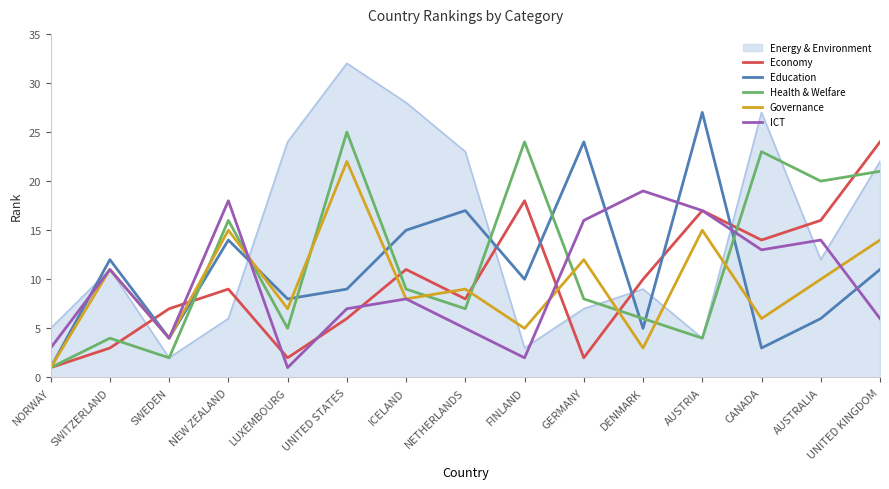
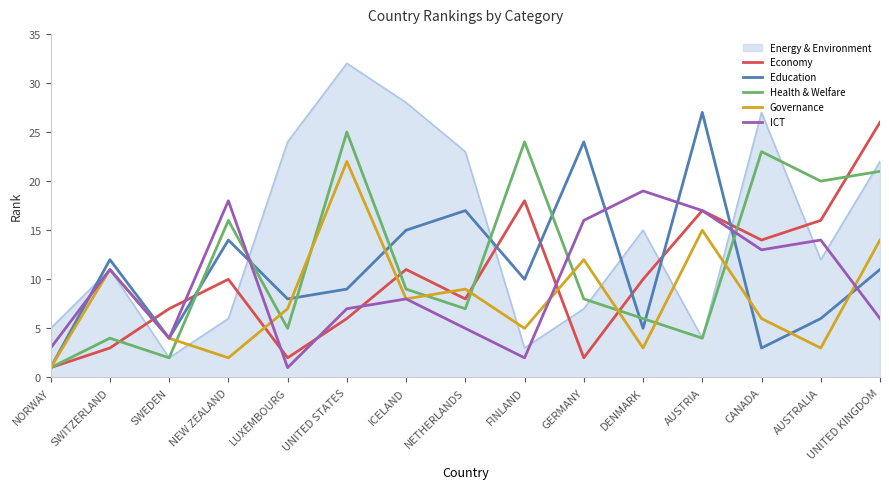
  {
    "Energy & Environment": {
      "NORWAY": 5,
      "NEW ZEALAND": 6,
      "LUXEMBOURG": 24,
      "UNITED STATES": 32,
      "ICELAND": 28,
      "NETHERLANDS": 23,
      "FINLAND": 3,
      "GERMANY": 7,
-     "DENMARK": 9,
+     "DENMARK": 15,
      "CANADA": 27,
      "AUSTRALIA": 12,
      "UNITED KINGDOM": 22
    },
    "Economy": {
      "SWITZERLAND": 3,
      "SWEDEN": 7,
-     "NEW ZEALAND": 9,
+     "NEW ZEALAND": 10,
      "LUXEMBOURG": 2,
      "UNITED STATES": 6,
      "ICELAND": 11,
      "NETHERLANDS": 8,
      "FINLAND": 18,
      "GERMANY": 2,
      "DENMARK": 10,
      "CANADA": 14,
      "AUSTRALIA": 16,
-     "UNITED KINGDOM": 24
+     "UNITED KINGDOM": 26
    },
    "Education": {
      "SWITZERLAND": 12,
      "NEW ZEALAND": 14,
      "LUXEMBOURG": 8,
      "UNITED STATES": 9,
      "ICELAND": 15,
      "NETHERLANDS": 17,
      "FINLAND": 10,
      "GERMANY": 24,
      "DENMARK": 5,
      "AUSTRIA": 27,
      "CANADA": 3,
      "AUSTRALIA": 6,
      "UNITED KINGDOM": 11
    },
    "Health & Welfare": {
      "SWITZERLAND": 4,
      "NEW ZEALAND": 16,
      "LUXEMBOURG": 5,
      "UNITED STATES": 25,
      "ICELAND": 9,
      "NETHERLANDS": 7,
      "FINLAND": 24,
      "GERMANY": 8,
      "DENMARK": 6,
      "CANADA": 23,
      "AUSTRALIA": 20,
      "UNITED KINGDOM": 21
    },
    "Governance": {
-     "NEW ZEALAND": 15,
+     "NEW ZEALAND": 2,
      "LUXEMBOURG": 7,
      "UNITED STATES": 22,
      "NETHERLANDS": 9,
      "FINLAND": 5,
      "GERMANY": 12,
      "DENMARK": 3,
      "AUSTRIA": 15,
      "CANADA": 6,
-     "AUSTRALIA": 10,
+     "AUSTRALIA": 3,
      "UNITED KINGDOM": 14
    },
    "ICT": {
      "NORWAY": 3,
      "NEW ZEALAND": 18,
      "LUXEMBOURG": 1,
      "UNITED STATES": 7,
      "NETHERLANDS": 5,
      "FINLAND": 2,
      "GERMANY": 16,
      "DENMARK": 19,
      "CANADA": 13,
      "AUSTRALIA": 14,
      "UNITED KINGDOM": 6
    }
  }
